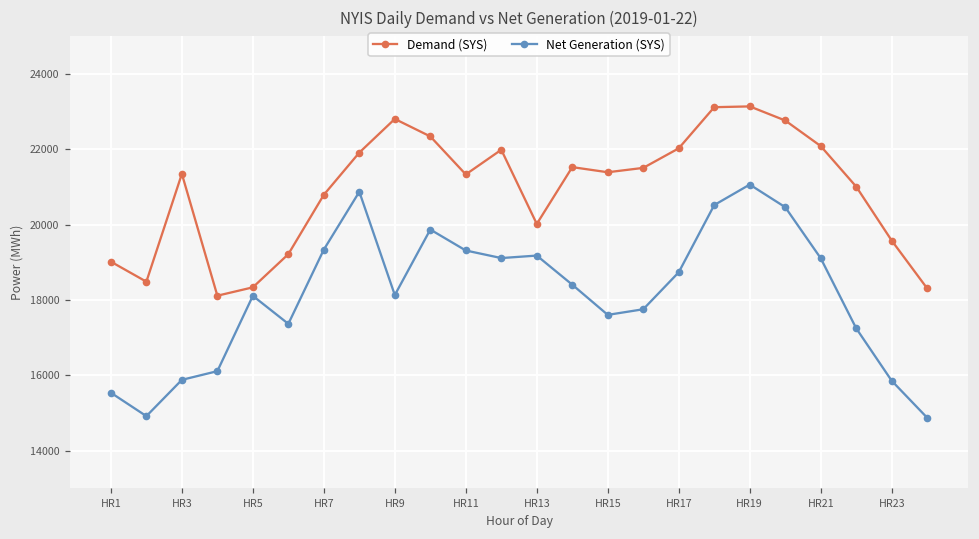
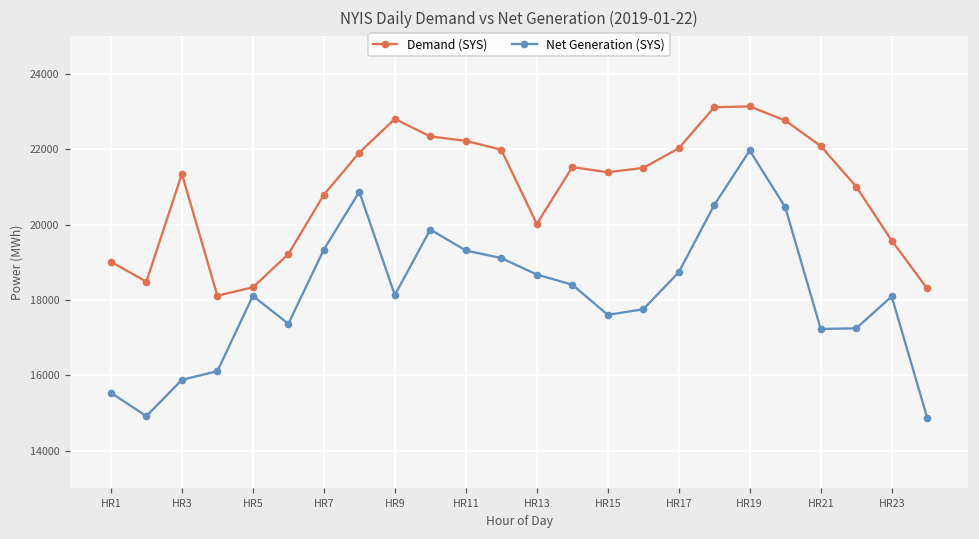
  {
    "Demand (SYS)": {
      "HR1": 19000,
      "HR3": 21300,
      "HR5": 18300,
      "HR7": 20800,
      "HR9": 22800,
-     "HR11": 21300,
+     "HR11": 22200,
      "HR13": 20000,
      "HR15": 21400,
      "HR17": 22000,
      "HR19": 23100,
      "HR21": 22100,
      "HR23": 19600
    },
    "Net Generation (SYS)": {
      "HR1": 15500,
      "HR3": 15900,
      "HR5": 18100,
      "HR7": 19300,
      "HR9": 18100,
      "HR11": 19300,
-     "HR13": 19200,
+     "HR13": 18700,
      "HR15": 17600,
      "HR17": 18700,
-     "HR19": 21100,
-     "HR21": 19100,
-     "HR23": 15900
+     "HR19": 22000,
+     "HR21": 17200,
+     "HR23": 18100
    }
  }
